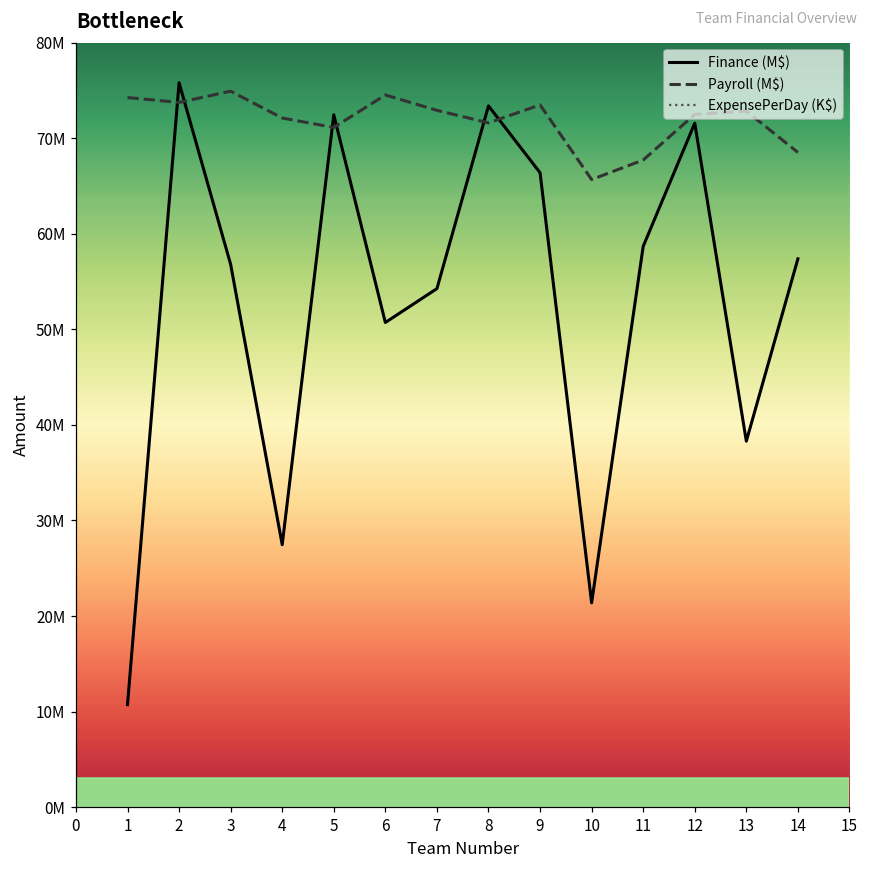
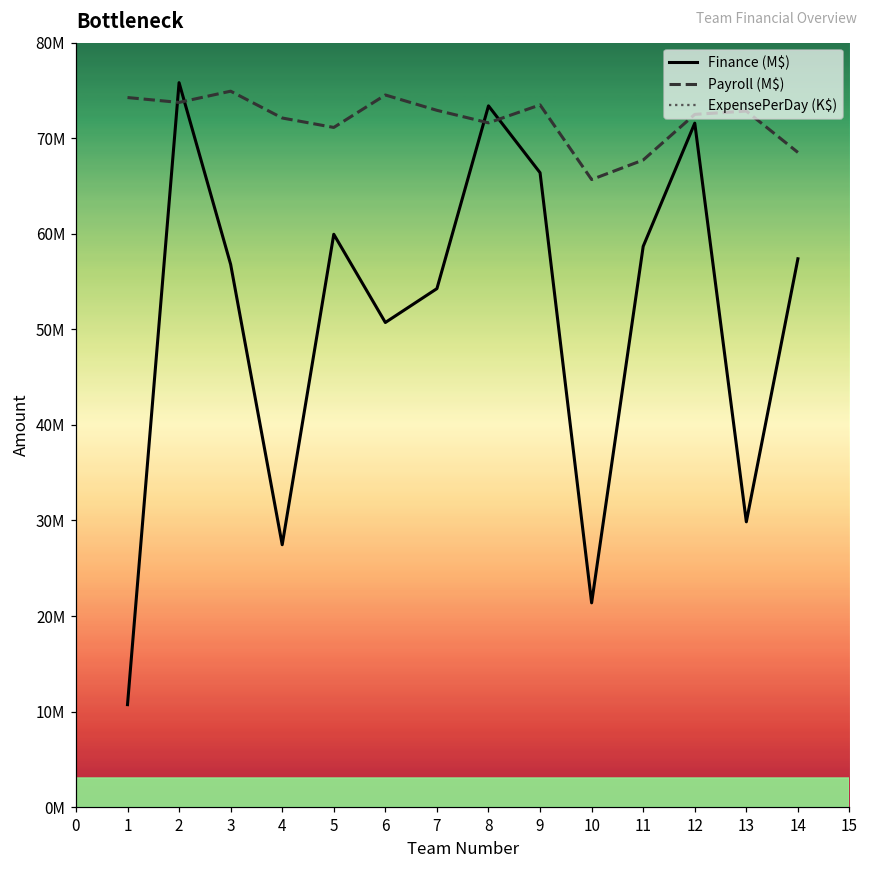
  {
    "Finance (M$)": {
      "1": 11000000,
      "2": 76000000,
      "3": 57000000,
      "4": 27000000,
-     "5": 72000000,
+     "5": 60000000,
      "6": 51000000,
      "7": 54000000,
      "8": 73000000,
      "9": 66000000,
      "10": 21000000,
      "11": 59000000,
      "12": 72000000,
-     "13": 38000000,
+     "13": 30000000,
      "14": 57000000
    }
  }
